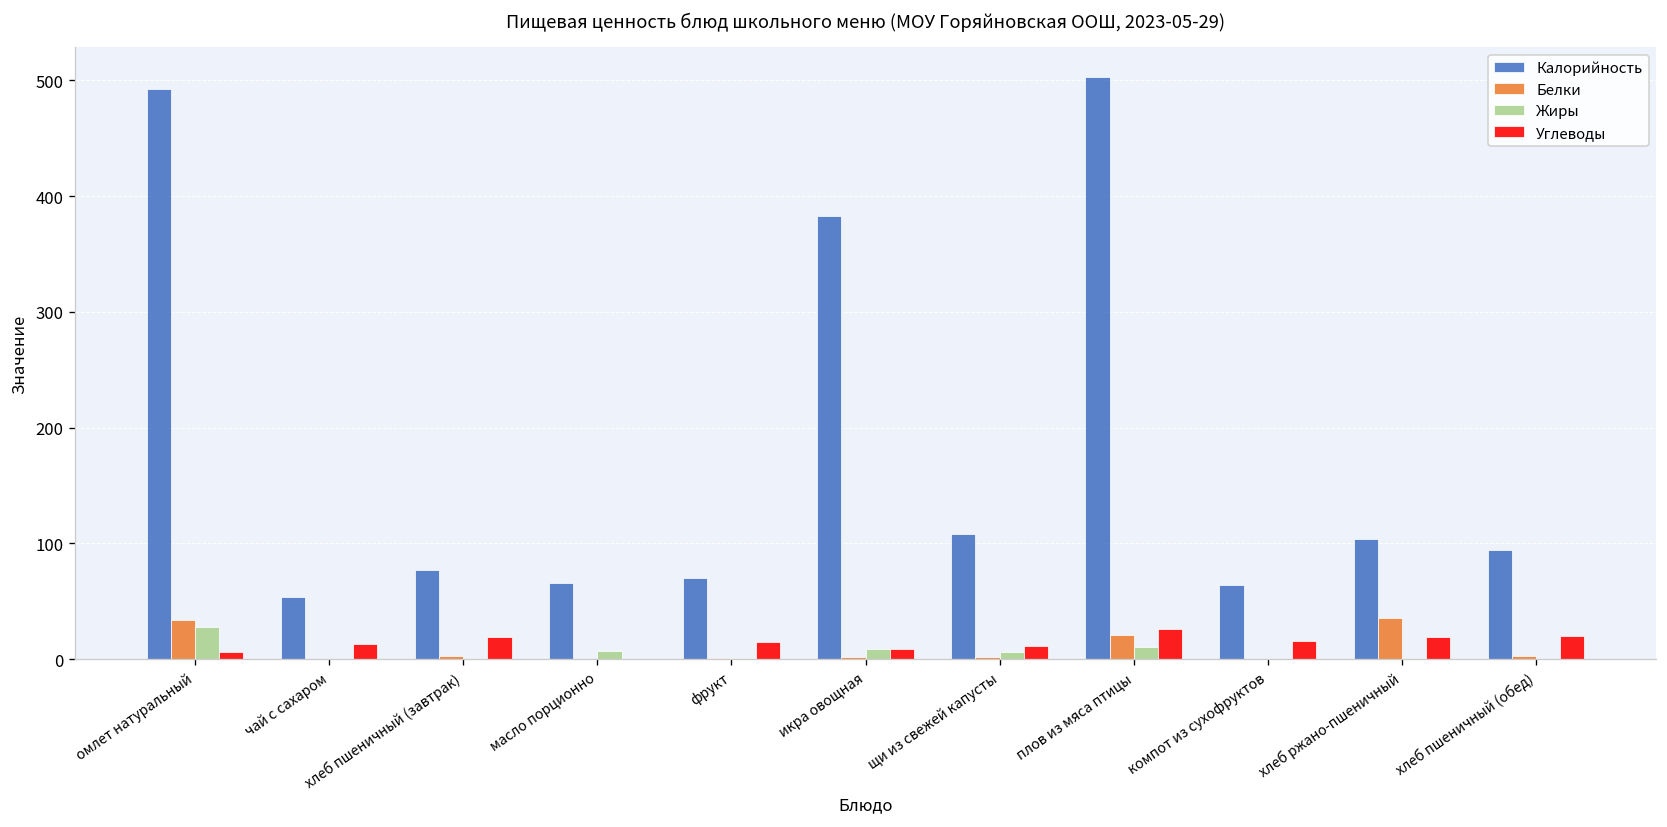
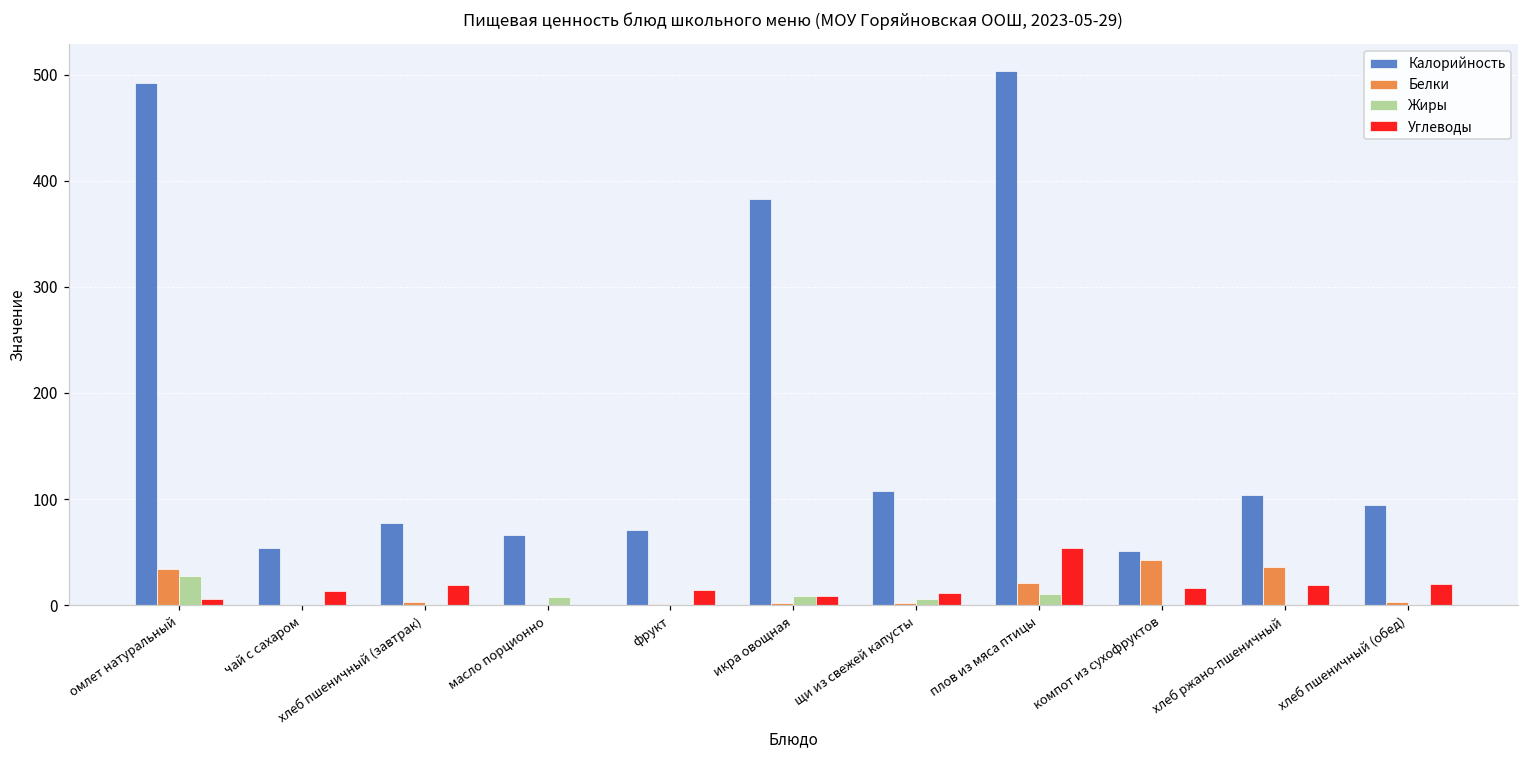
  {
    "Калорийность": {
      "омлет натуральный": 490,
      "чай с сахаром": 50,
      "хлеб пшеничный (завтрак)": 80,
      "масло порционно": 70,
      "фрукт": 70,
      "икра овощная": 380,
      "щи из свежей капусты": 110,
      "плов из мяса птицы": 500,
-     "компот из сухофруктов": 60,
+     "компот из сухофруктов": 50,
      "хлеб ржано-пшеничный": 100,
      "хлеб пшеничный (обед)": 90
    },
    "Белки": {
      "омлет натуральный": 30,
      "хлеб пшеничный (завтрак)": 0,
      "плов из мяса птицы": 20,
-     "компот из сухофруктов": 0,
+     "компот из сухофруктов": 40,
      "хлеб ржано-пшеничный": 40,
      "хлеб пшеничный (обед)": 0
    },
    "Жиры": {
      "омлет натуральный": 30,
      "масло порционно": 10,
      "икра овощная": 10,
      "щи из свежей капусты": 10,
      "плов из мяса птицы": 10,
      "компот из сухофруктов": 0
    },
    "Углеводы": {
      "омлет натуральный": 10,
      "чай с сахаром": 10,
      "хлеб пшеничный (завтрак)": 20,
      "фрукт": 10,
      "икра овощная": 10,
      "щи из свежей капусты": 10,
-     "плов из мяса птицы": 30,
+     "плов из мяса птицы": 50,
      "компот из сухофруктов": 20,
      "хлеб ржано-пшеничный": 20,
      "хлеб пшеничный (обед)": 20
    }
  }
